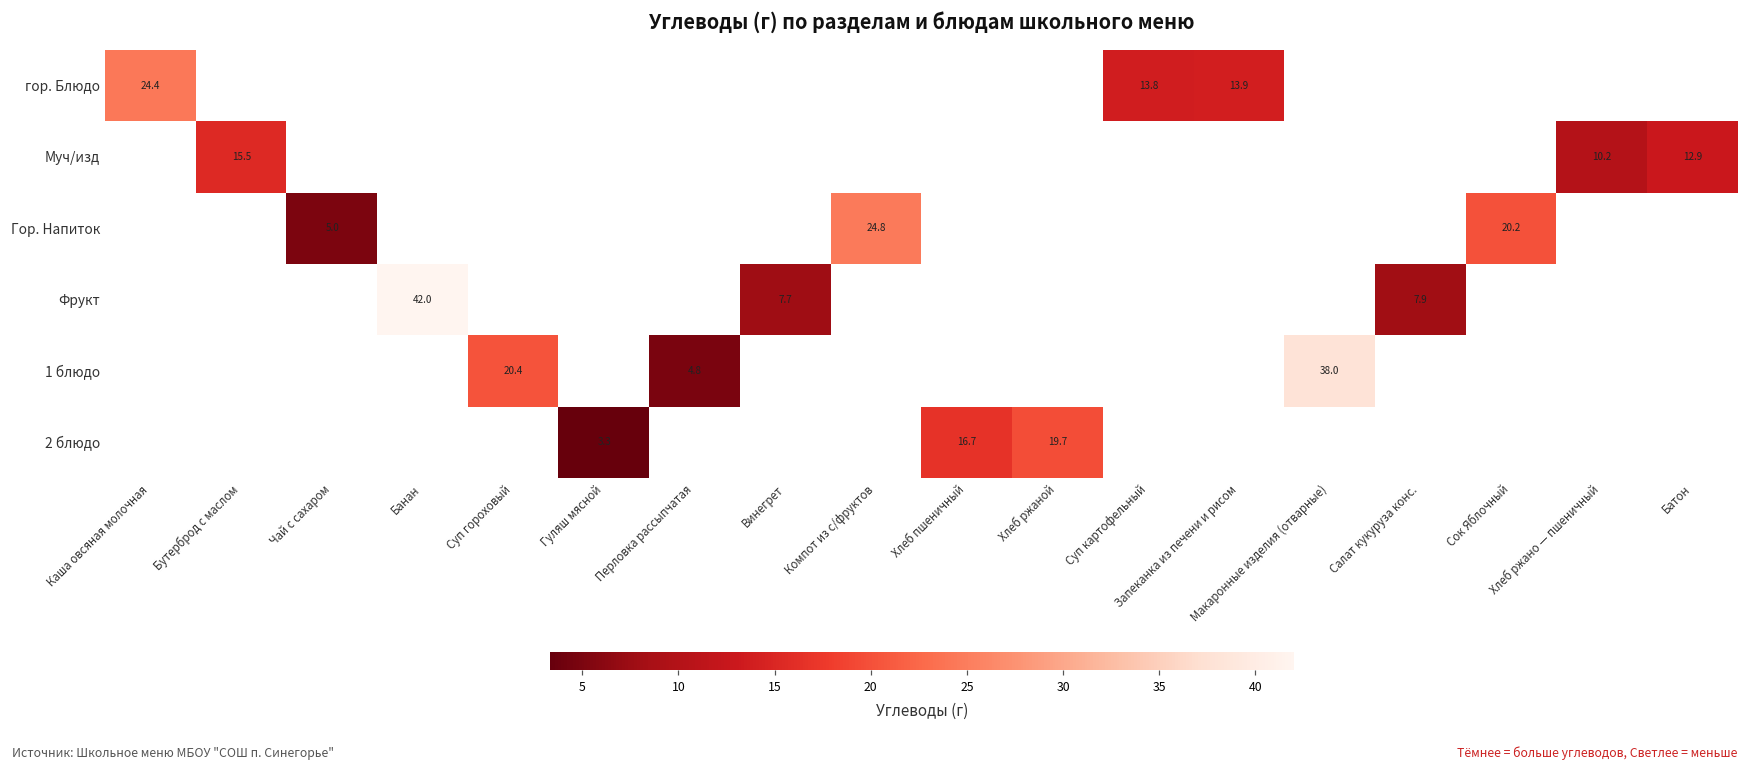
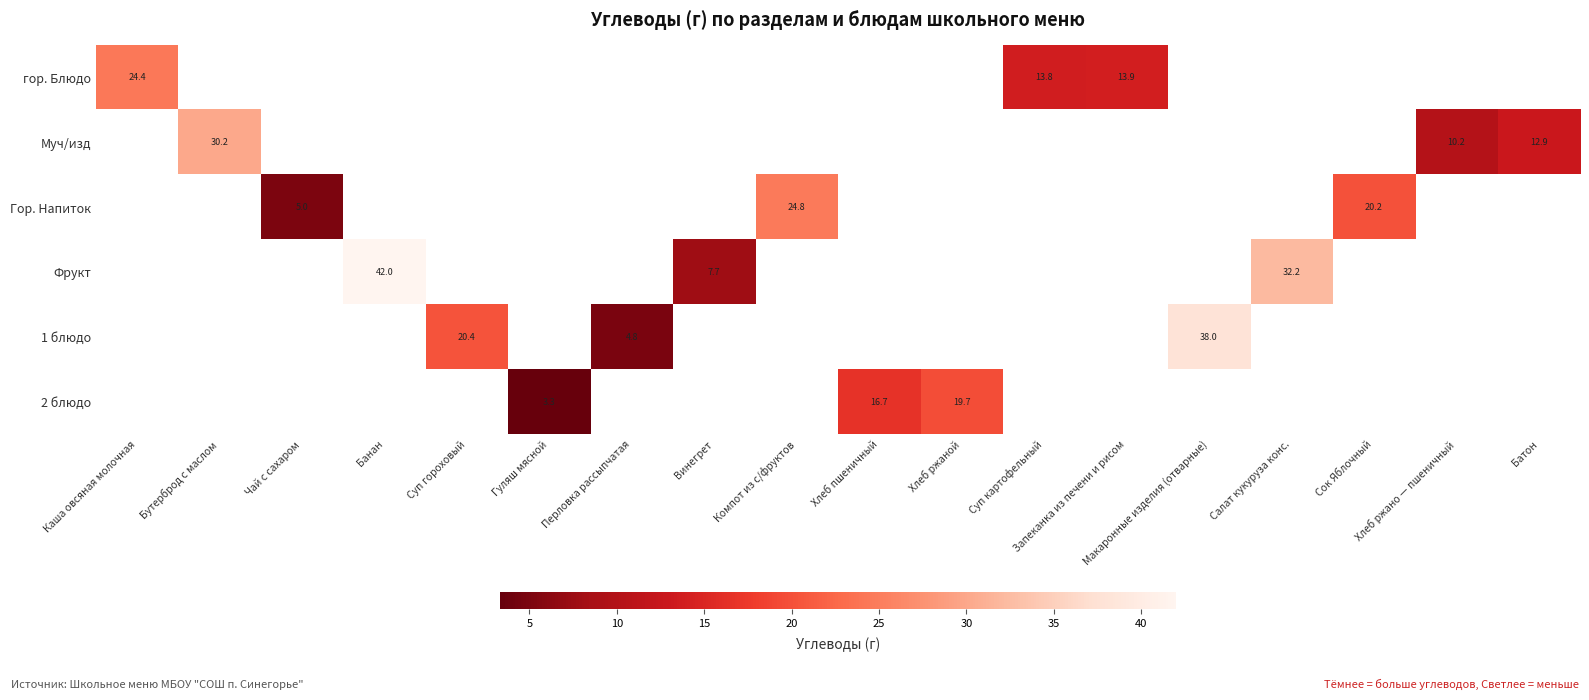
  {
    "гор. Блюдо": {
      "Каша овсяная молочная": 24.4,
      "Суп картофельный": 13.8,
      "Запеканка из печени и рисом": 13.9
    },
    "Муч/изд": {
-     "Бутерброд с маслом": 15.5,
+     "Бутерброд с маслом": 30.2,
      "Хлеб ржано — пшеничный": 10.2,
      "Батон": 12.9
    },
    "Гор. Напиток": {
      "Чай с сахаром": 5.0,
      "Компот из с/фруктов": 24.8,
      "Сок Яблочный": 20.2
    },
    "Фрукт": {
      "Банан": 42.0,
      "Винегрет": 7.7,
-     "Салат кукуруза конс.": 7.9
+     "Салат кукуруза конс.": 32.2
    },
    "1 блюдо": {
      "Суп гороховый": 20.4,
      "Перловка рассыпчатая": 4.8,
      "Макаронные изделия (отварные)": 38.0
    },
    "2 блюдо": {
      "Гуляш мясной": 3.3,
      "Хлеб пшеничный": 16.7,
      "Хлеб ржаной": 19.7
    }
  }
